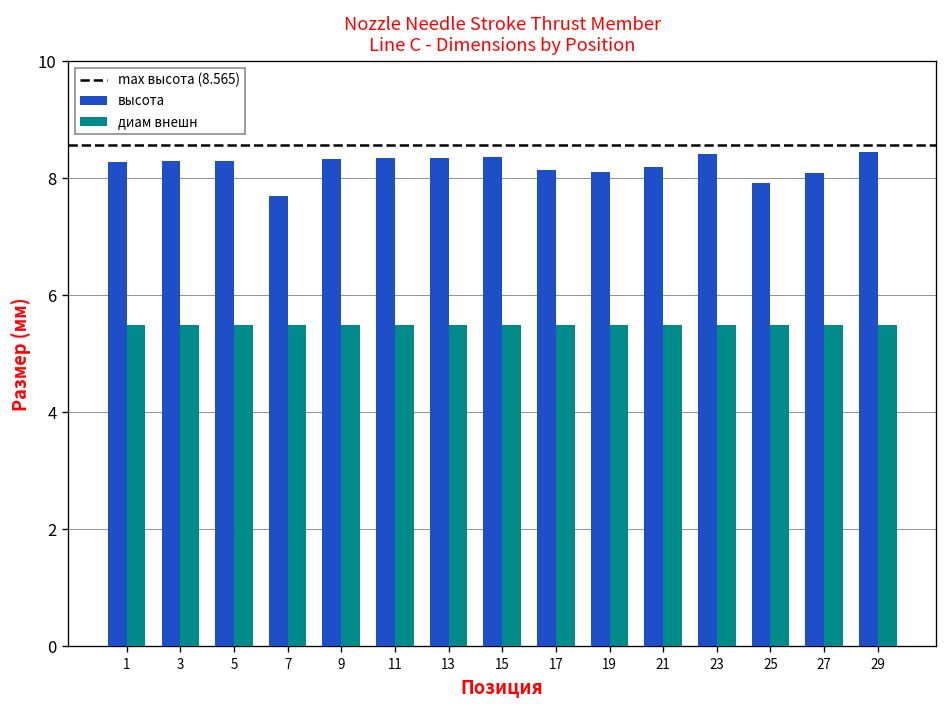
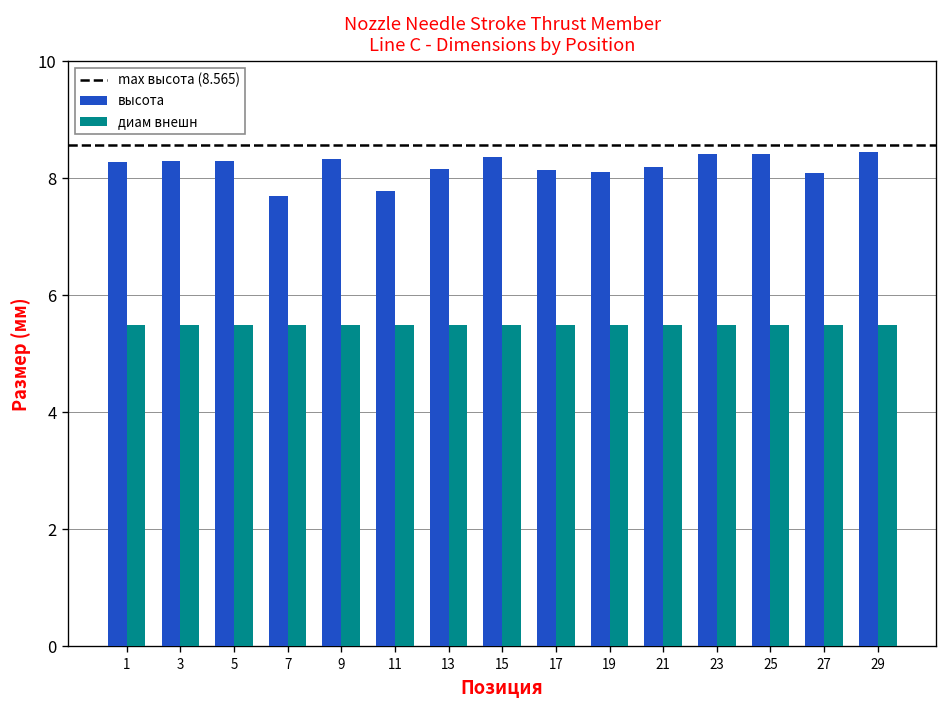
  {
    "высота": {
      "1": 8.3,
      "3": 8.3,
      "5": 8.3,
      "7": 7.7,
      "9": 8.3,
-     "11": 8.3,
-     "13": 8.3,
+     "11": 7.8,
+     "13": 8.2,
      "15": 8.4,
      "17": 8.1,
      "19": 8.1,
      "21": 8.2,
      "23": 8.4,
-     "25": 7.9,
+     "25": 8.4,
      "27": 8.1,
      "29": 8.4
    },
    "диам внешн": {
      "1": 5.5,
      "3": 5.5,
      "5": 5.5,
      "7": 5.5,
      "9": 5.5,
      "11": 5.5,
      "13": 5.5,
      "15": 5.5,
      "17": 5.5,
      "19": 5.5,
      "21": 5.5,
      "23": 5.5,
      "25": 5.5,
      "27": 5.5,
      "29": 5.5
    }
  }
